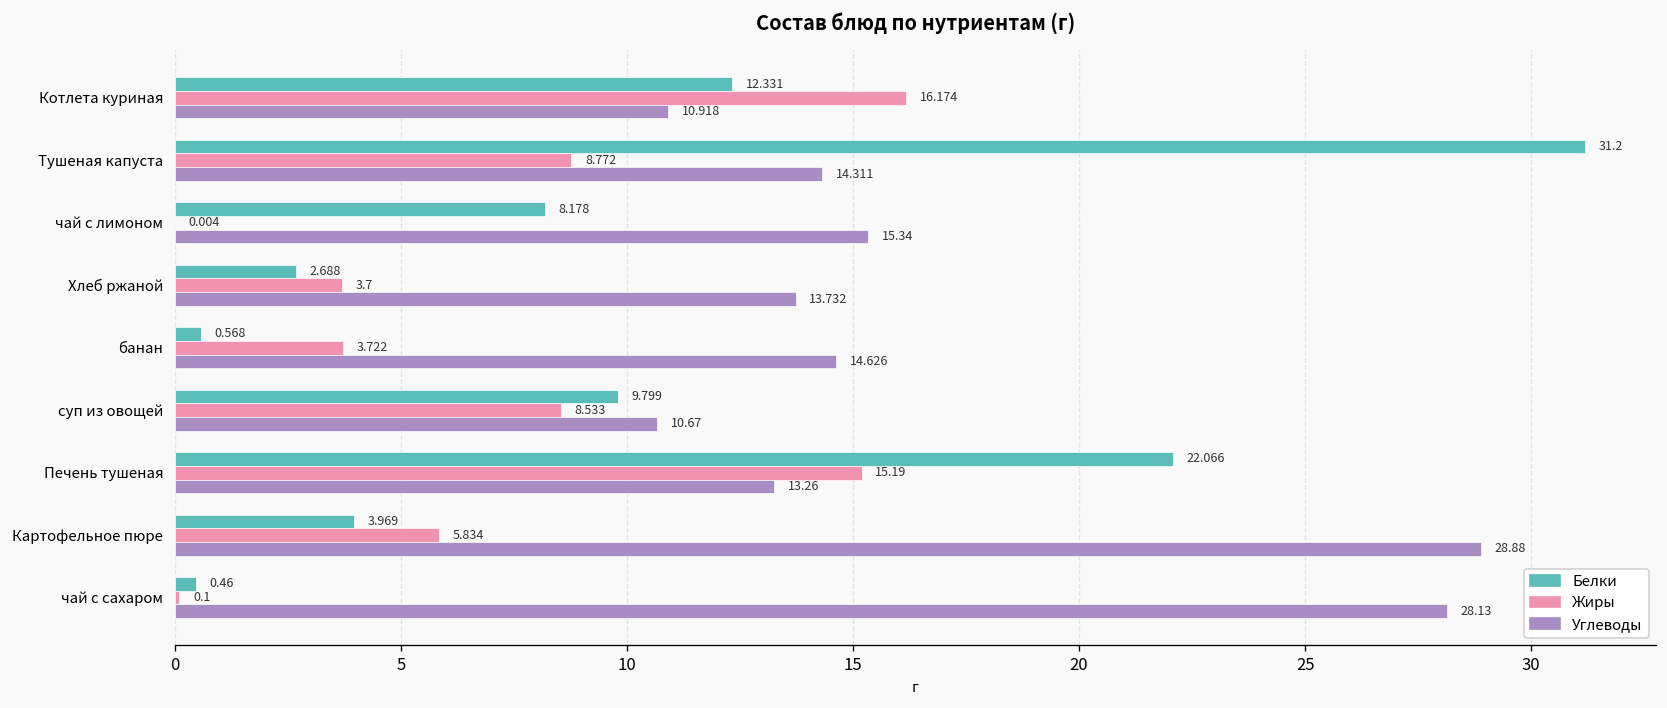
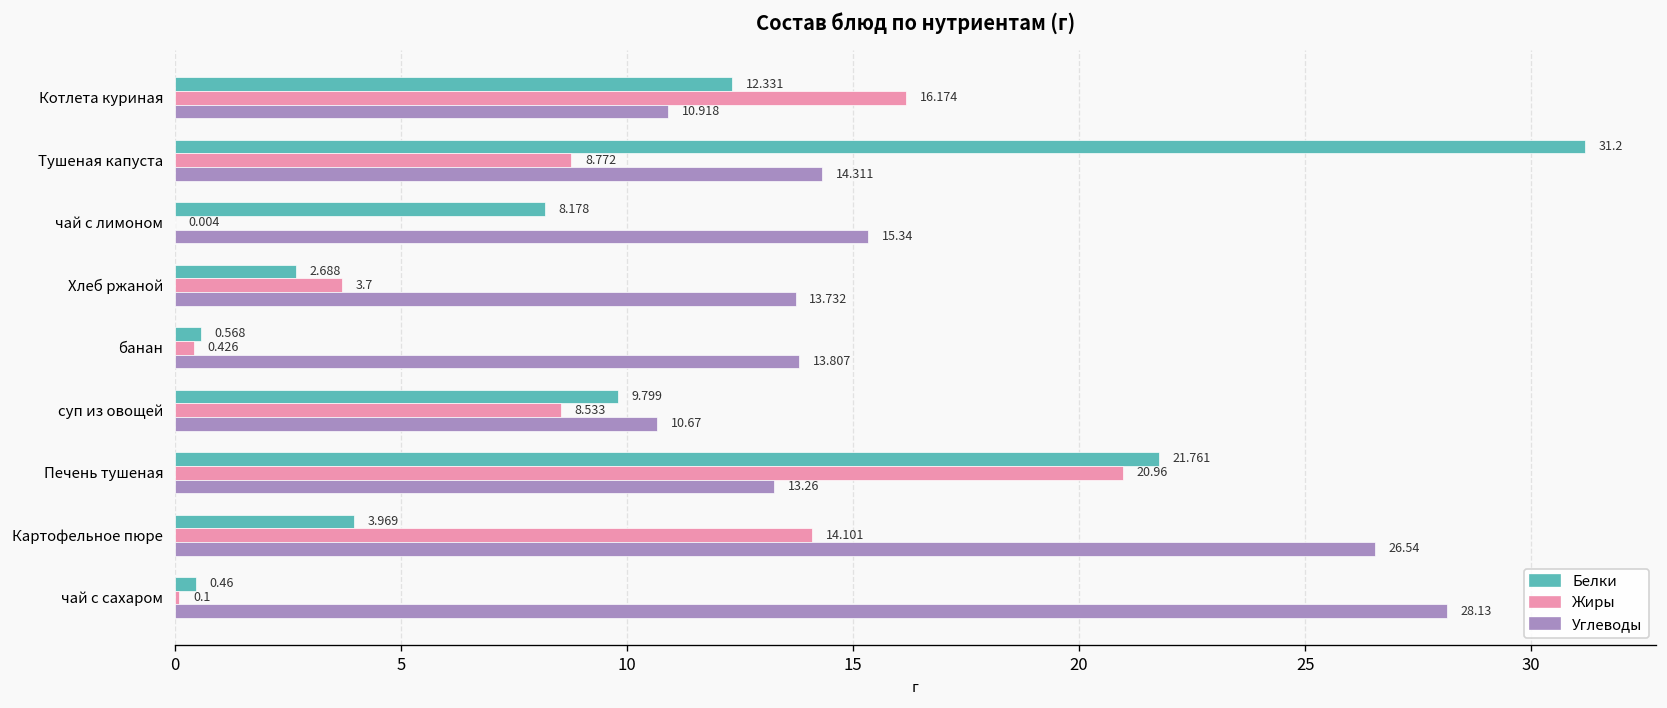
  {
    "Белки": {
      "Котлета куриная": 12.331,
      "Тушеная капуста": 31.2,
      "чай с лимоном": 8.178,
      "Хлеб ржаной": 2.688,
      "банан": 0.568,
      "суп из овощей": 9.799,
-     "Печень тушеная": 22.066,
+     "Печень тушеная": 21.761,
      "Картофельное пюре": 3.969,
      "чай с сахаром": 0.46
    },
    "Жиры": {
      "Котлета куриная": 16.174,
      "Тушеная капуста": 8.772,
      "чай с лимоном": 0.004,
      "Хлеб ржаной": 3.7,
-     "банан": 3.722,
+     "банан": 0.426,
      "суп из овощей": 8.533,
-     "Печень тушеная": 15.19,
-     "Картофельное пюре": 5.834,
+     "Печень тушеная": 20.96,
+     "Картофельное пюре": 14.101,
      "чай с сахаром": 0.1
    },
    "Углеводы": {
      "Котлета куриная": 10.918,
      "Тушеная капуста": 14.311,
      "чай с лимоном": 15.34,
      "Хлеб ржаной": 13.732,
-     "банан": 14.626,
+     "банан": 13.807,
      "суп из овощей": 10.67,
      "Печень тушеная": 13.26,
-     "Картофельное пюре": 28.88,
+     "Картофельное пюре": 26.54,
      "чай с сахаром": 28.13
    }
  }
